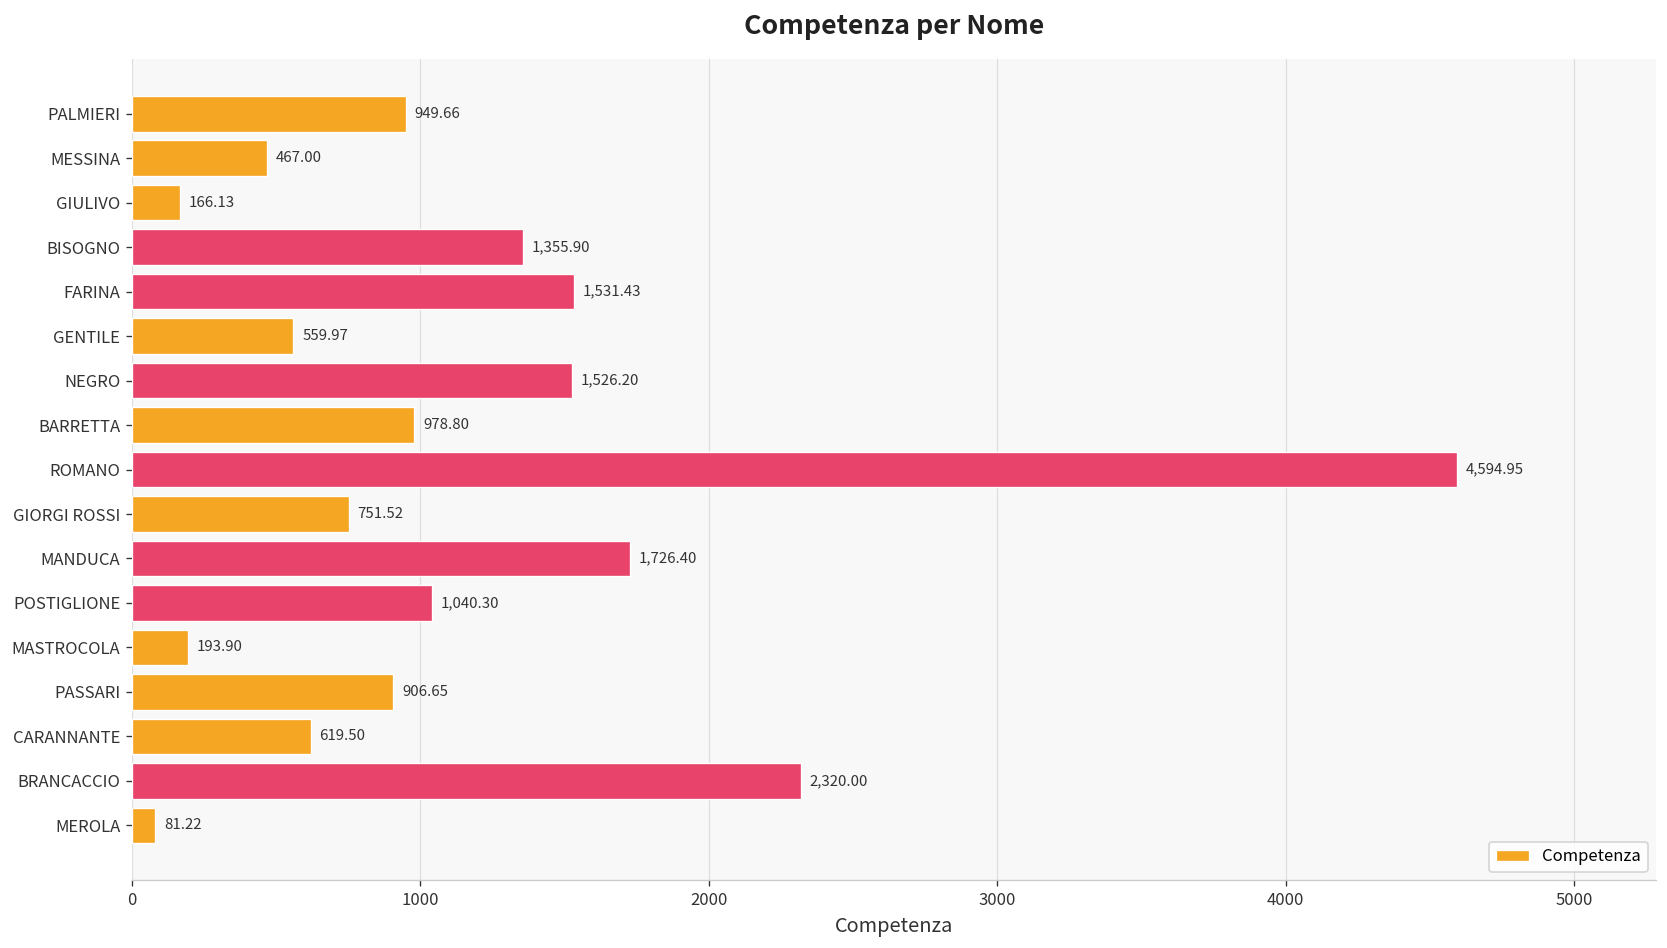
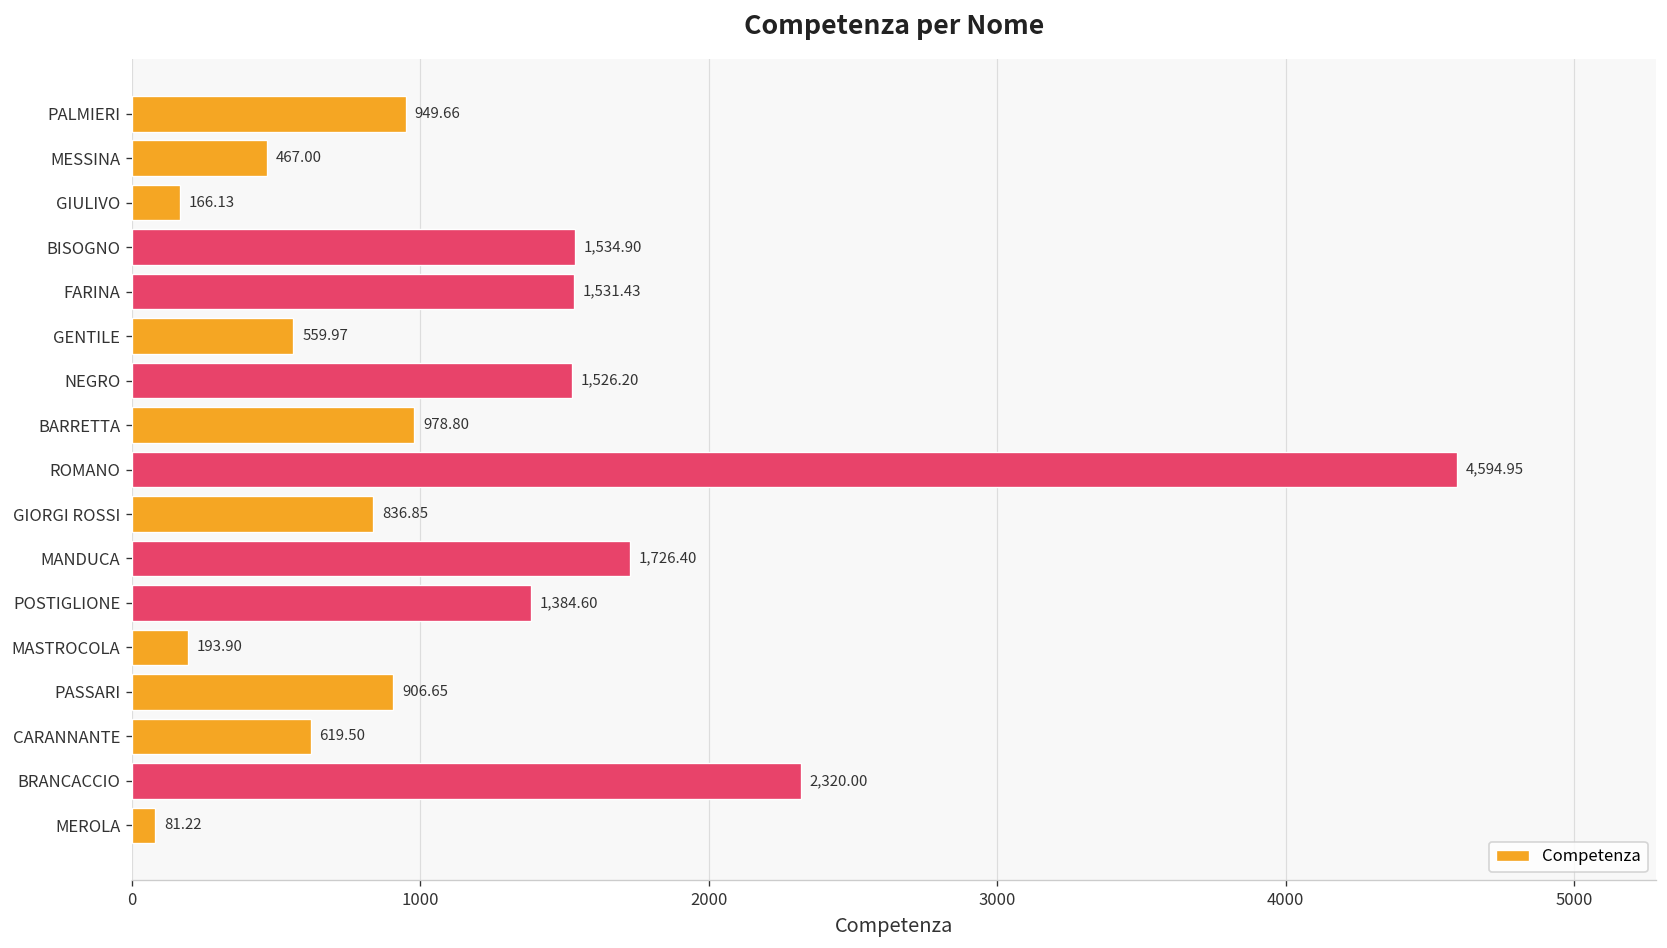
  {
    "PALMIERI": "949.66",
    "MESSINA": "467.00",
    "GIULIVO": "166.13",
-   "BISOGNO": "1,355.90",
+   "BISOGNO": "1,534.90",
    "FARINA": "1,531.43",
    "GENTILE": "559.97",
    "NEGRO": "1,526.20",
    "BARRETTA": "978.80",
    "ROMANO": "4,594.95",
-   "GIORGI ROSSI": "751.52",
+   "GIORGI ROSSI": "836.85",
    "MANDUCA": "1,726.40",
-   "POSTIGLIONE": "1,040.30",
+   "POSTIGLIONE": "1,384.60",
    "MASTROCOLA": "193.90",
    "PASSARI": "906.65",
    "CARANNANTE": "619.50",
    "BRANCACCIO": "2,320.00",
    "MEROLA": "81.22"
  }
